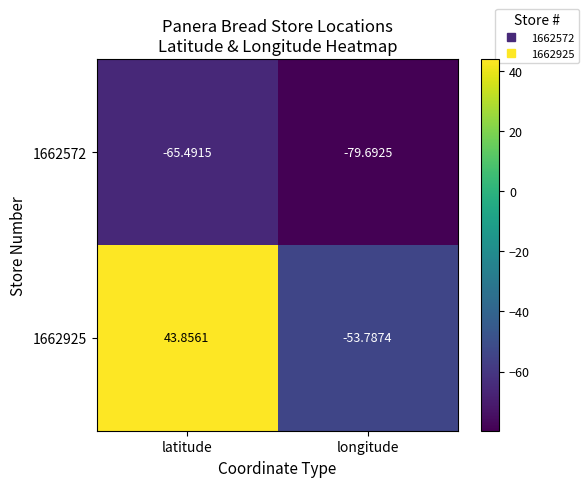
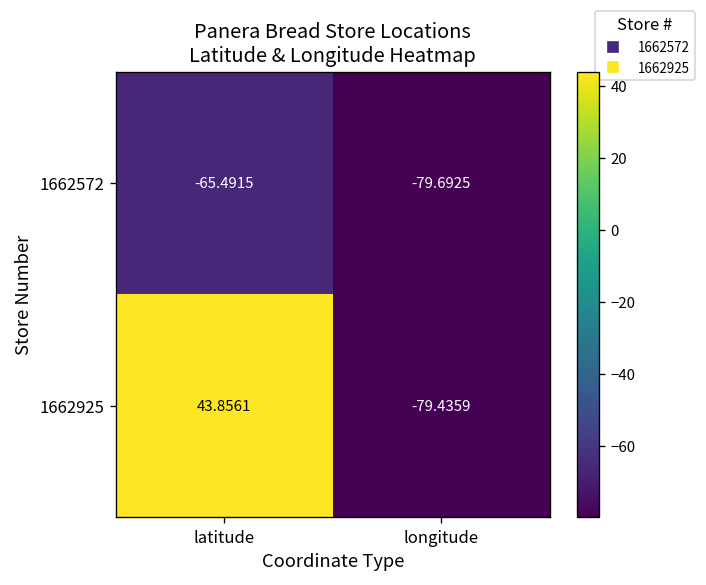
  {
    "1662572": {
      "latitude": -65.4915,
      "longitude": -79.6925
    },
    "1662925": {
      "latitude": 43.8561,
-     "longitude": -53.7874
+     "longitude": -79.4359
    }
  }
